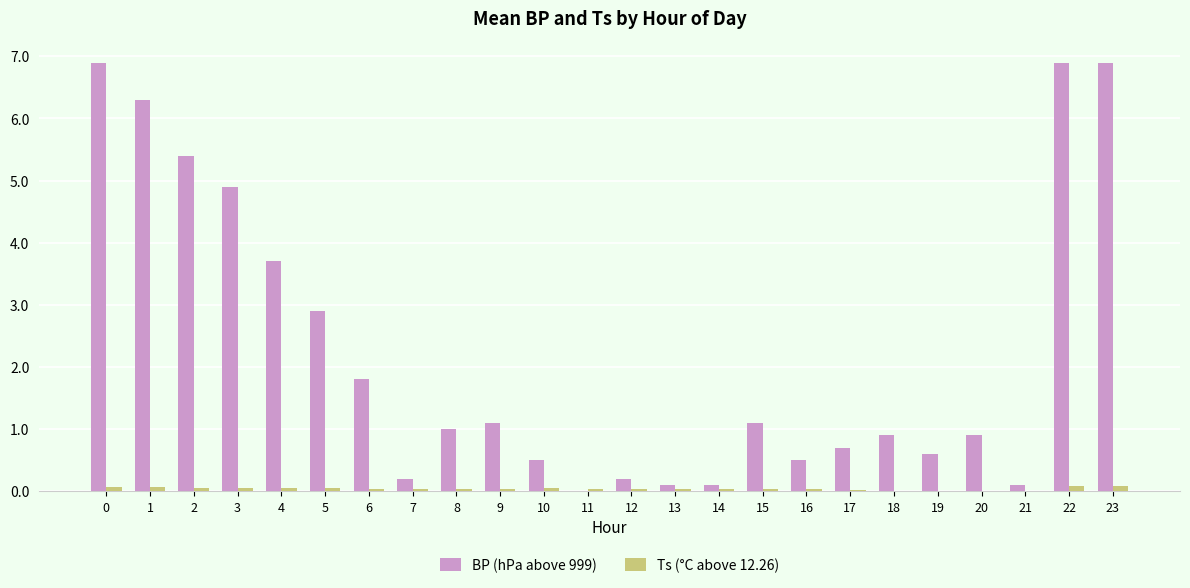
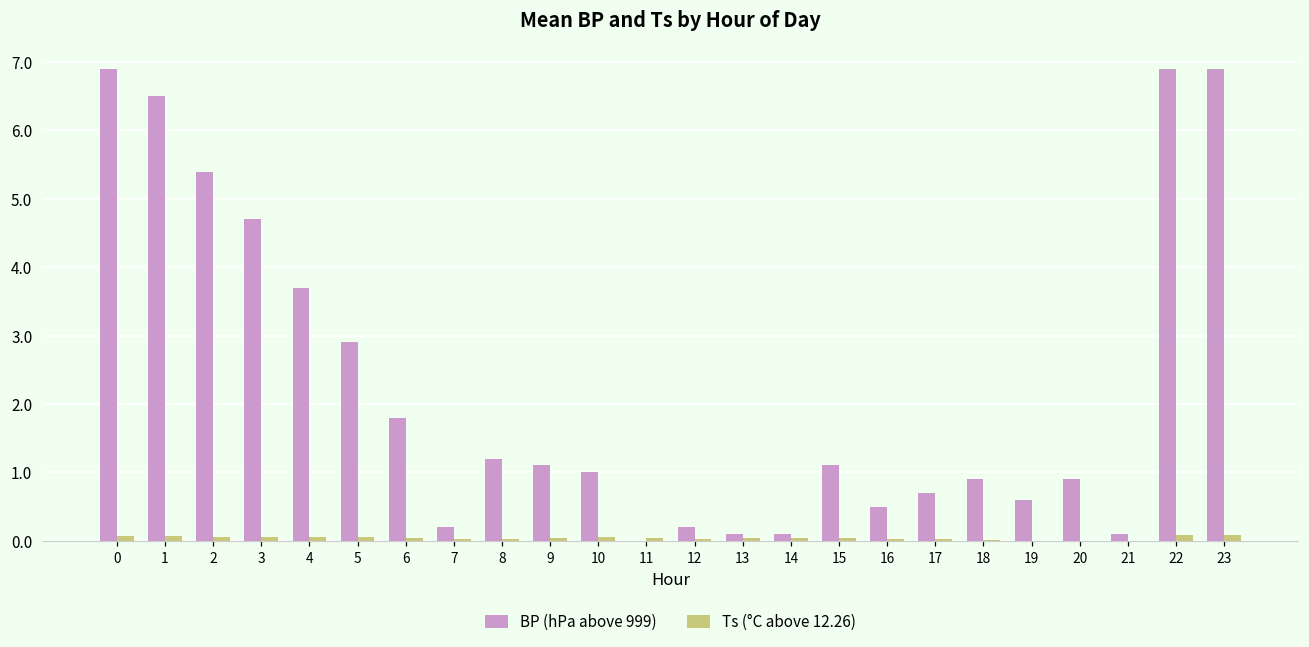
  {
    "BP (hPa above 999)": {
      "0": 6.9,
-     "1": 6.3,
+     "1": 6.5,
      "2": 5.4,
-     "3": 4.9,
+     "3": 4.7,
      "4": 3.7,
      "5": 2.9,
      "6": 1.8,
      "7": 0.2,
-     "8": 1.0,
+     "8": 1.2,
      "9": 1.1,
-     "10": 0.5,
+     "10": 1.0,
      "11": 0.0,
      "12": 0.2,
      "13": 0.1,
      "14": 0.1,
      "15": 1.1,
      "16": 0.5,
      "17": 0.7,
      "18": 0.9,
      "19": 0.6,
      "20": 0.9,
      "21": 0.1,
      "22": 6.9,
      "23": 6.9
    },
    "Ts (°C above 12.26)": {
      "0": 0.1,
      "1": 0.1,
      "2": 0.1,
      "3": 0.1,
      "4": 0.1,
      "5": 0.1,
      "10": 0.1,
      "19": 0.0,
      "20": 0.0,
      "21": 0.0,
      "22": 0.1,
      "23": 0.1
    }
  }
